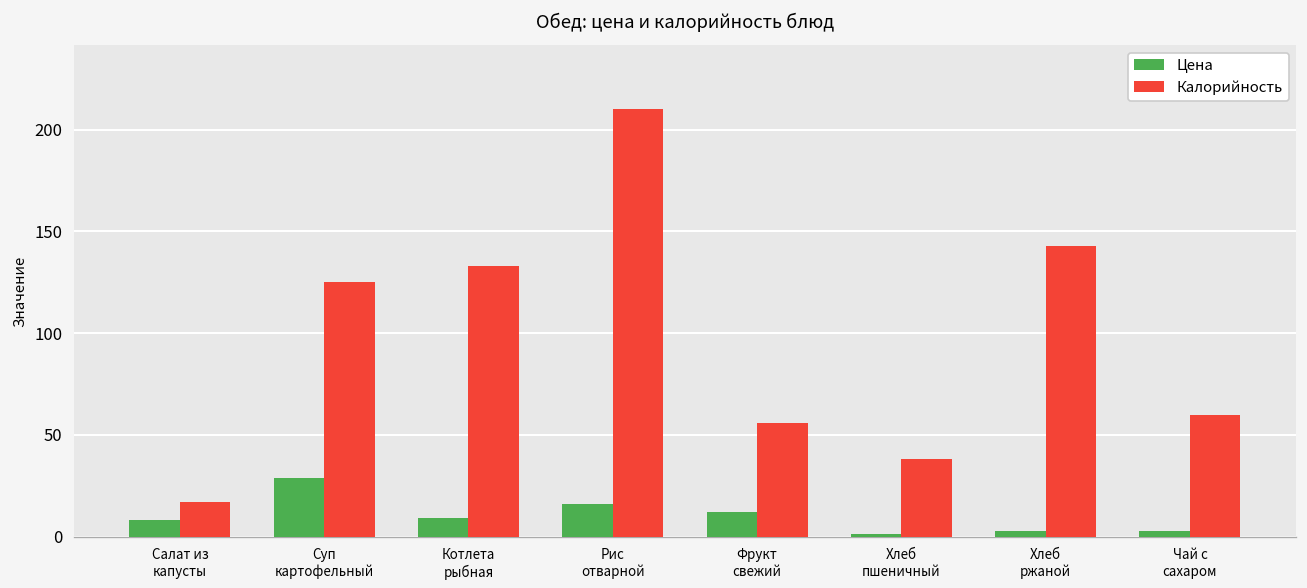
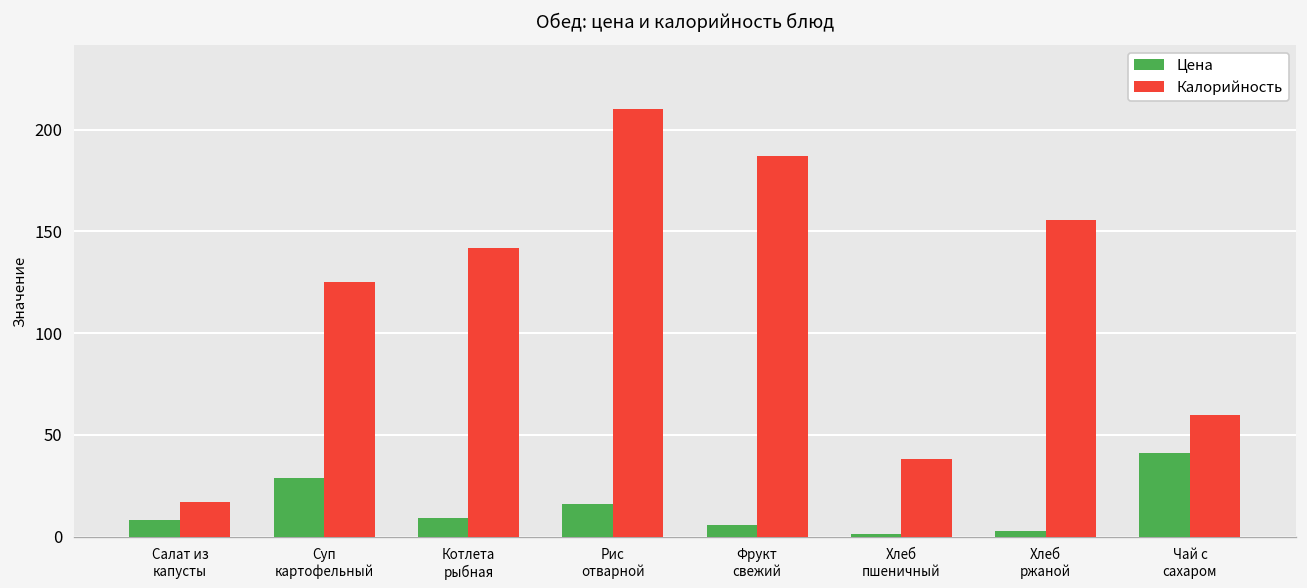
  {
    "Цена": {
      "Салат из капусты": 8,
      "Суп картофельный": 29,
      "Котлета рыбная": 9,
      "Рис отварной": 16,
-     "Фрукт свежий": 12,
+     "Фрукт свежий": 6,
      "Хлеб пшеничный": 2,
      "Хлеб ржаной": 3,
-     "Чай с сахаром": 3
+     "Чай с сахаром": 41
    },
    "Калорийность": {
      "Салат из капусты": 17,
      "Суп картофельный": 125,
-     "Котлета рыбная": 133,
+     "Котлета рыбная": 142,
      "Рис отварной": 210,
-     "Фрукт свежий": 56,
+     "Фрукт свежий": 187,
      "Хлеб пшеничный": 38,
-     "Хлеб ржаной": 143,
+     "Хлеб ржаной": 156,
      "Чай с сахаром": 60
    }
  }
